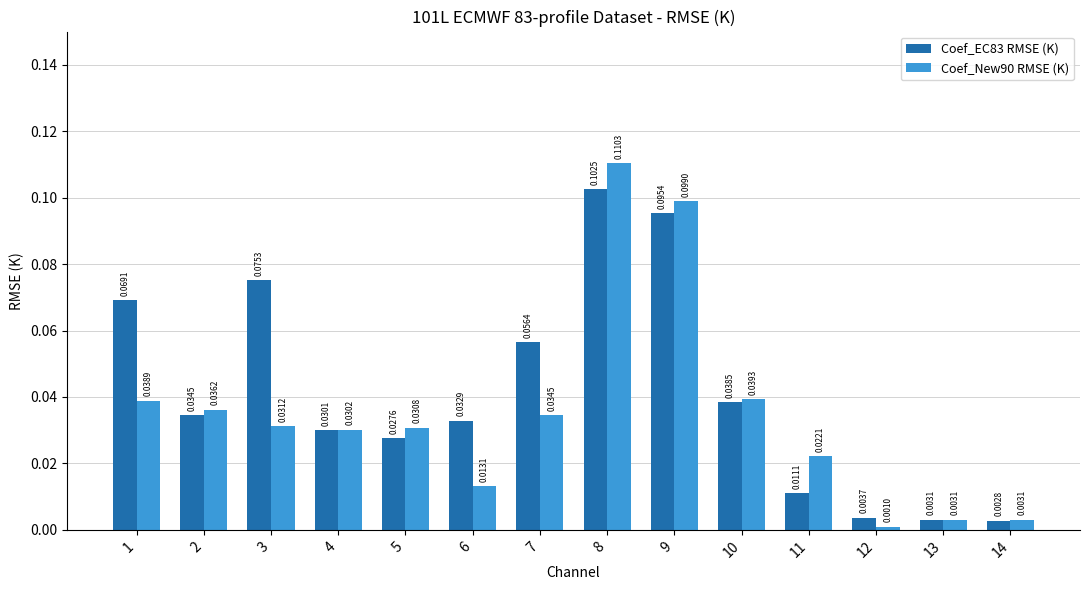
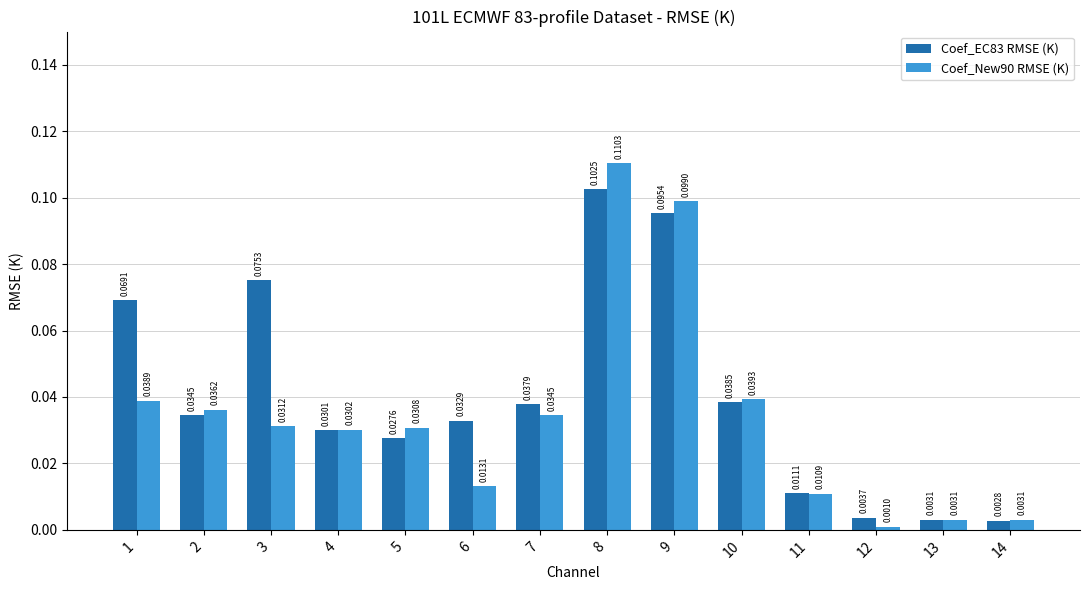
  {
    "Coef_EC83 RMSE (K)": {
      "1": 0.0691,
      "2": 0.0345,
      "3": 0.0753,
      "4": 0.0301,
      "5": 0.0276,
      "6": 0.0329,
-     "7": 0.0564,
+     "7": 0.0379,
      "8": 0.1025,
      "9": 0.0954,
      "10": 0.0385,
      "11": 0.0111,
      "12": 0.0037,
      "13": 0.0031,
      "14": 0.0028
    },
    "Coef_New90 RMSE (K)": {
      "1": 0.0389,
      "2": 0.0362,
      "3": 0.0312,
      "4": 0.0302,
      "5": 0.0308,
      "6": 0.0131,
      "7": 0.0345,
      "8": 0.1103,
      "9": 0.0990,
      "10": 0.0393,
-     "11": 0.0221,
+     "11": 0.0109,
      "12": 0.0010,
      "13": 0.0031,
      "14": 0.0031
    }
  }
